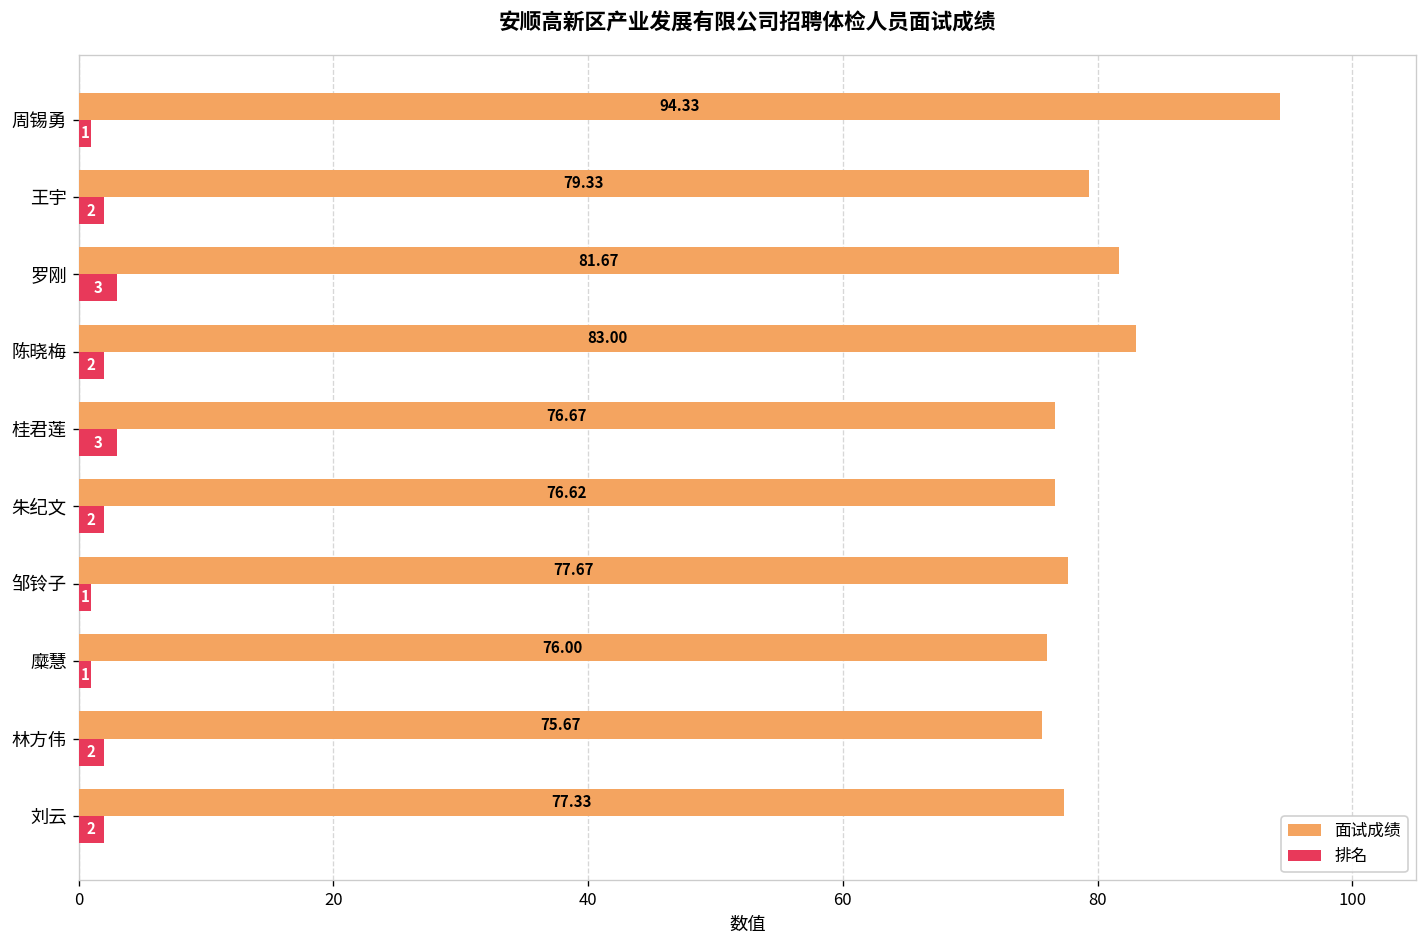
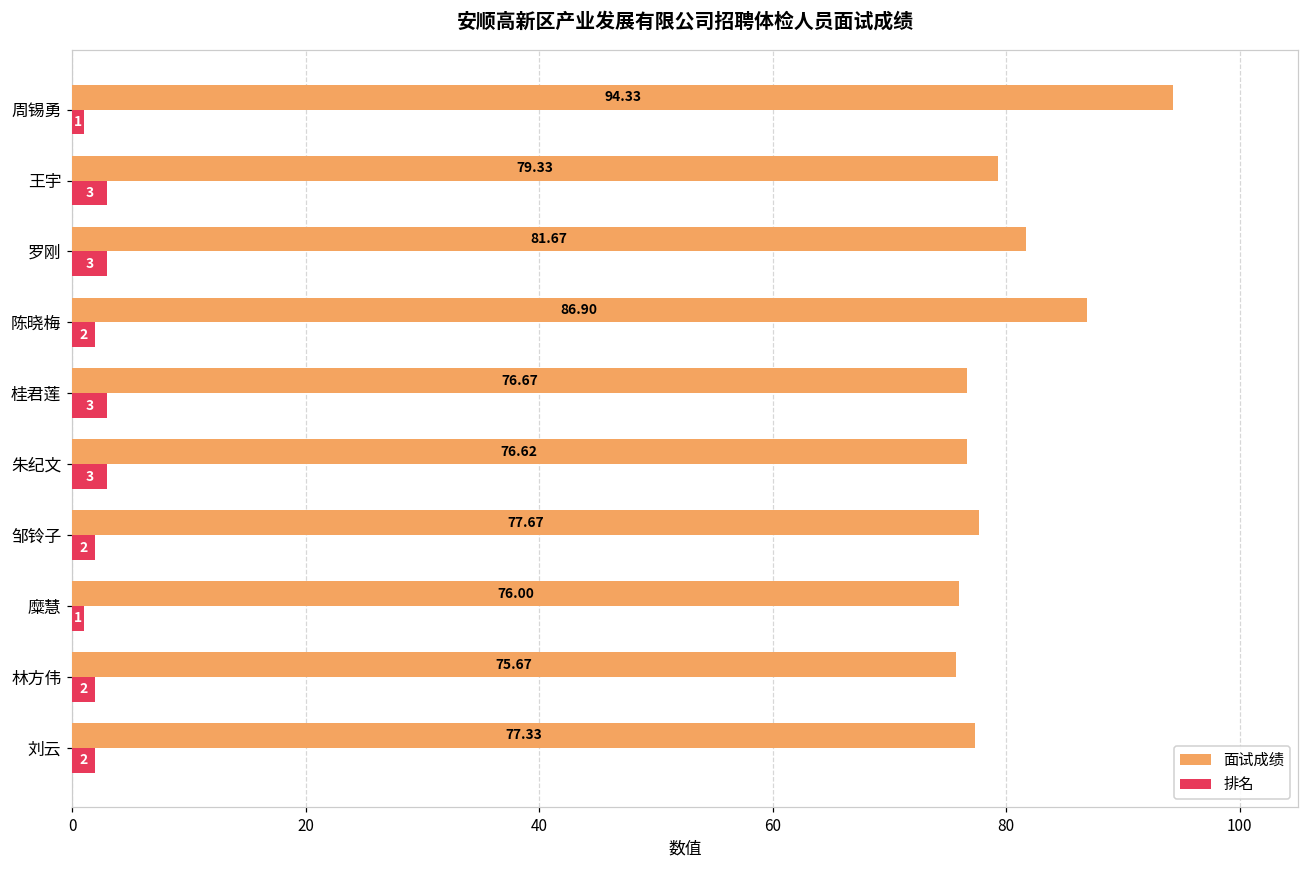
  {
    "面试成绩": {
      "周锡勇": 94.33,
      "王宇": 79.33,
      "罗刚": 81.67,
-     "陈晓梅": 83.00,
+     "陈晓梅": 86.90,
      "桂君莲": 76.67,
      "朱纪文": 76.62,
      "邹铃子": 77.67,
      "糜慧": 76.00,
      "林方伟": 75.67,
      "刘云": 77.33
    },
    "排名": {
      "周锡勇": 1,
-     "王宇": 2,
+     "王宇": 3,
      "罗刚": 3,
      "陈晓梅": 2,
      "桂君莲": 3,
-     "朱纪文": 2,
-     "邹铃子": 1,
+     "朱纪文": 3,
+     "邹铃子": 2,
      "糜慧": 1,
      "林方伟": 2,
      "刘云": 2
    }
  }
